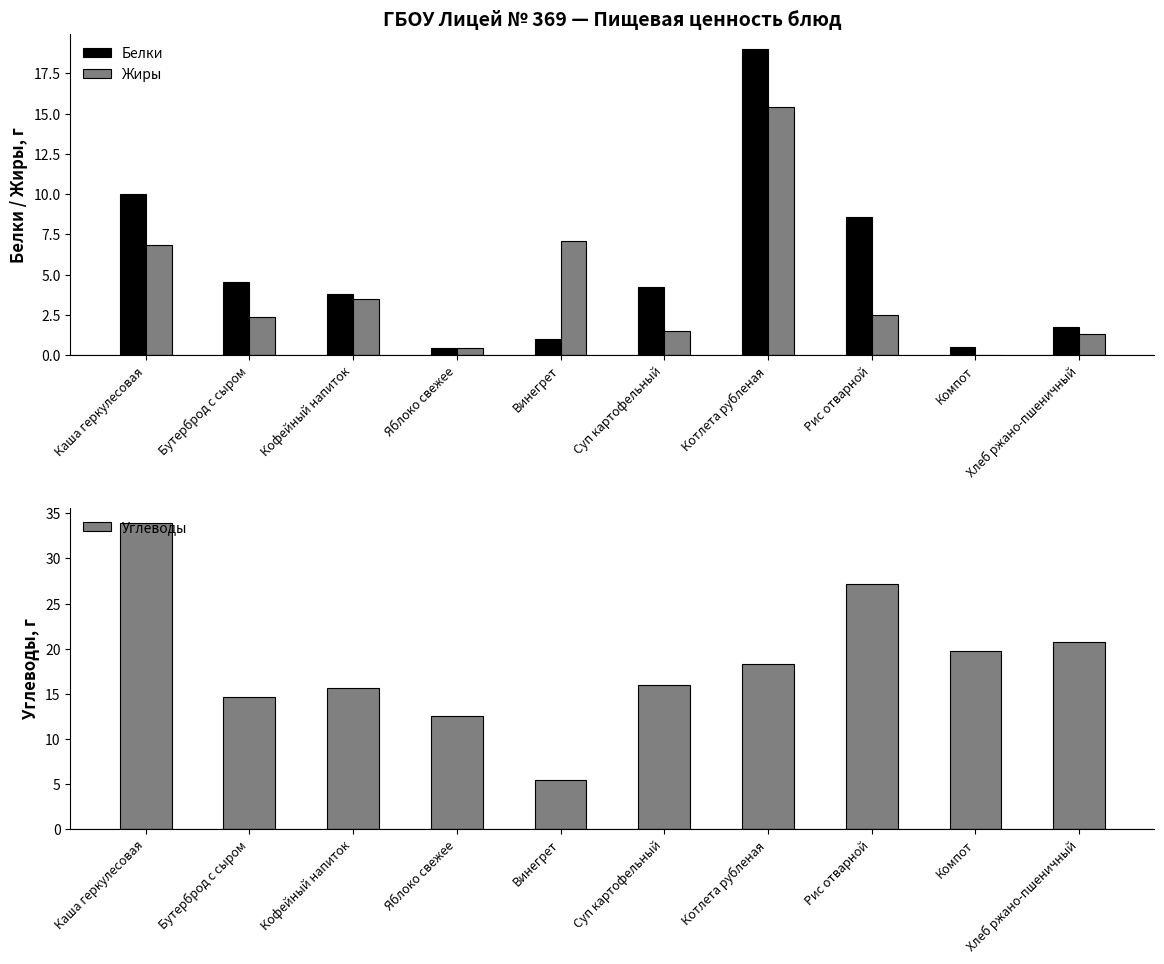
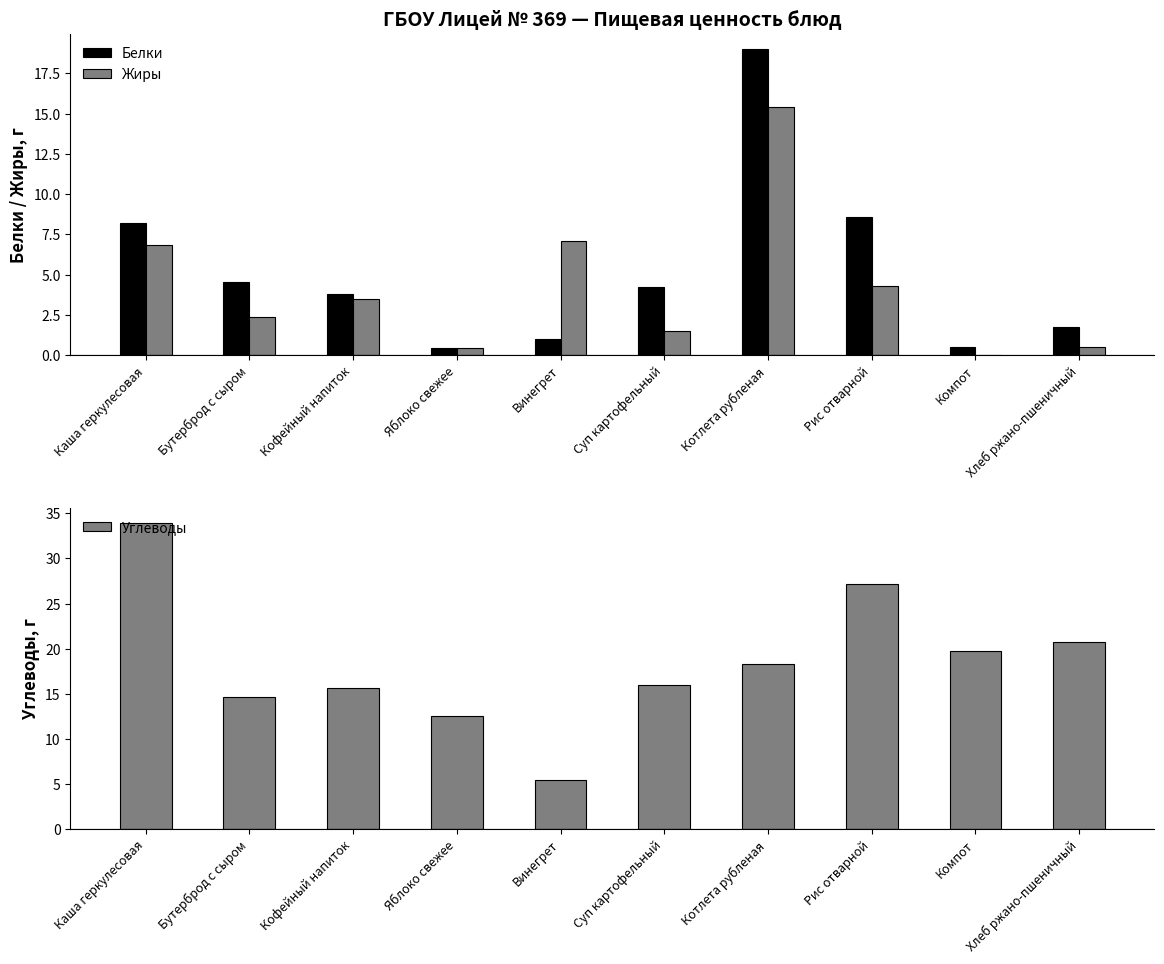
  {
    "ГБОУ Лицей № 369 — Пищевая ценность блюд": {
      "Белки": {
-       "Каша геркулесовая": 10.0,
+       "Каша геркулесовая": 8.2,
        "Бутерброд с сыром": 4.5,
        "Кофейный напиток": 3.8,
        "Яблоко свежее": 0.5,
        "Винегрет": 1.0,
        "Суп картофельный": 4.2,
        "Котлета рубленая": 19.0,
        "Рис отварной": 8.6,
        "Компот": 0.5,
        "Хлеб ржано-пшеничный": 1.8
      },
      "Жиры": {
        "Каша геркулесовая": 6.8,
        "Бутерброд с сыром": 2.4,
        "Кофейный напиток": 3.5,
        "Яблоко свежее": 0.5,
        "Винегрет": 7.1,
        "Суп картофельный": 1.5,
        "Котлета рубленая": 15.4,
-       "Рис отварной": 2.5,
+       "Рис отварной": 4.3,
        "Компот": 0.0,
-       "Хлеб ржано-пшеничный": 1.3
+       "Хлеб ржано-пшеничный": 0.5
      }
    }
  }
